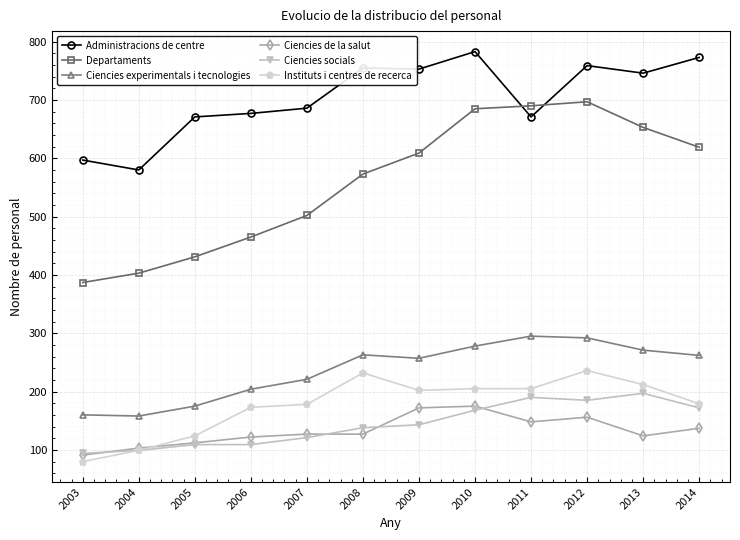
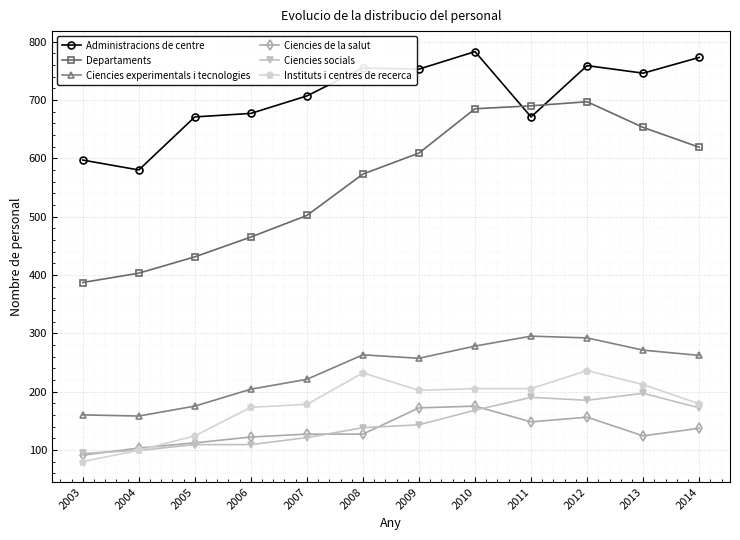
  {
    "Administracions de centre": {
      "2003": 600,
      "2004": 580,
      "2005": 670,
      "2006": 680,
-     "2007": 690,
+     "2007": 710,
      "2009": 750,
      "2010": 780,
      "2011": 670,
      "2012": 760,
      "2013": 750,
      "2014": 770
    }
  }
